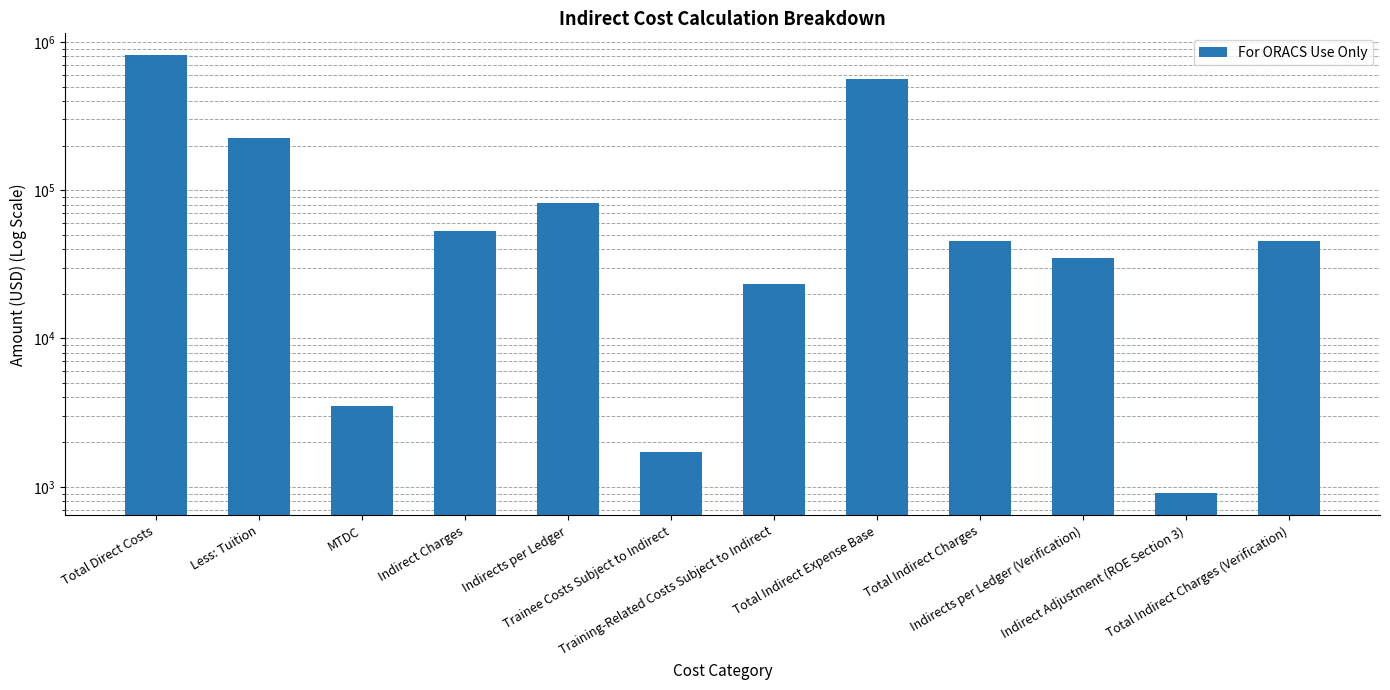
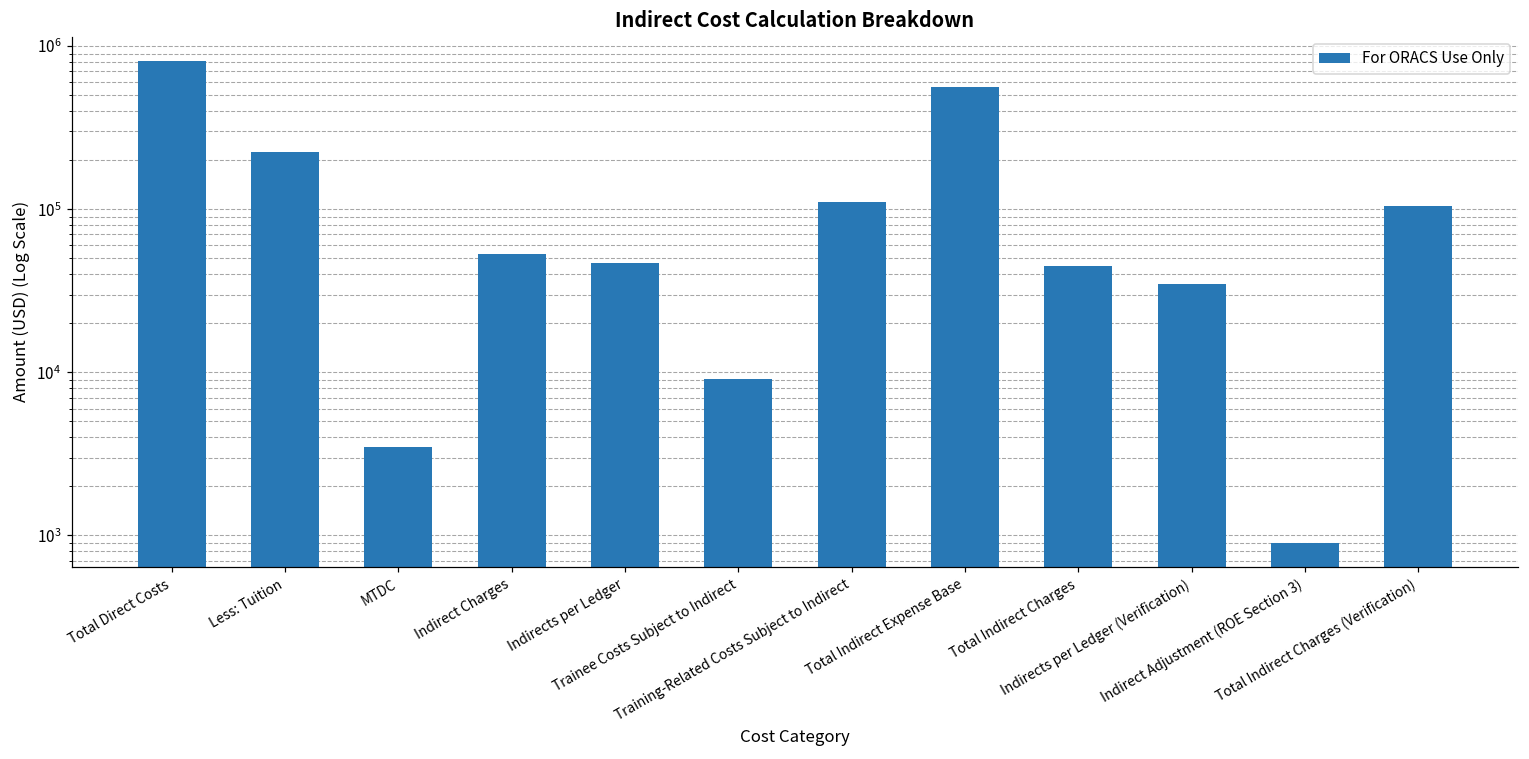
  {
    "Total Direct Costs": 800000,
    "Less: Tuition": 220000,
    "MTDC": 3500,
    "Indirect Charges": 53000,
-   "Indirects per Ledger": 80000,
-   "Trainee Costs Subject to Indirect": 1700,
-   "Training-Related Costs Subject to Indirect": 23000,
+   "Indirects per Ledger": 47000,
+   "Trainee Costs Subject to Indirect": 9000,
+   "Training-Related Costs Subject to Indirect": 110000,
    "Total Indirect Expense Base": 560000,
    "Total Indirect Charges": 45000,
    "Indirects per Ledger (Verification)": 35000,
    "Indirect Adjustment (ROE Section 3)": 900,
-   "Total Indirect Charges (Verification)": 45000
+   "Total Indirect Charges (Verification)": 100000
  }
